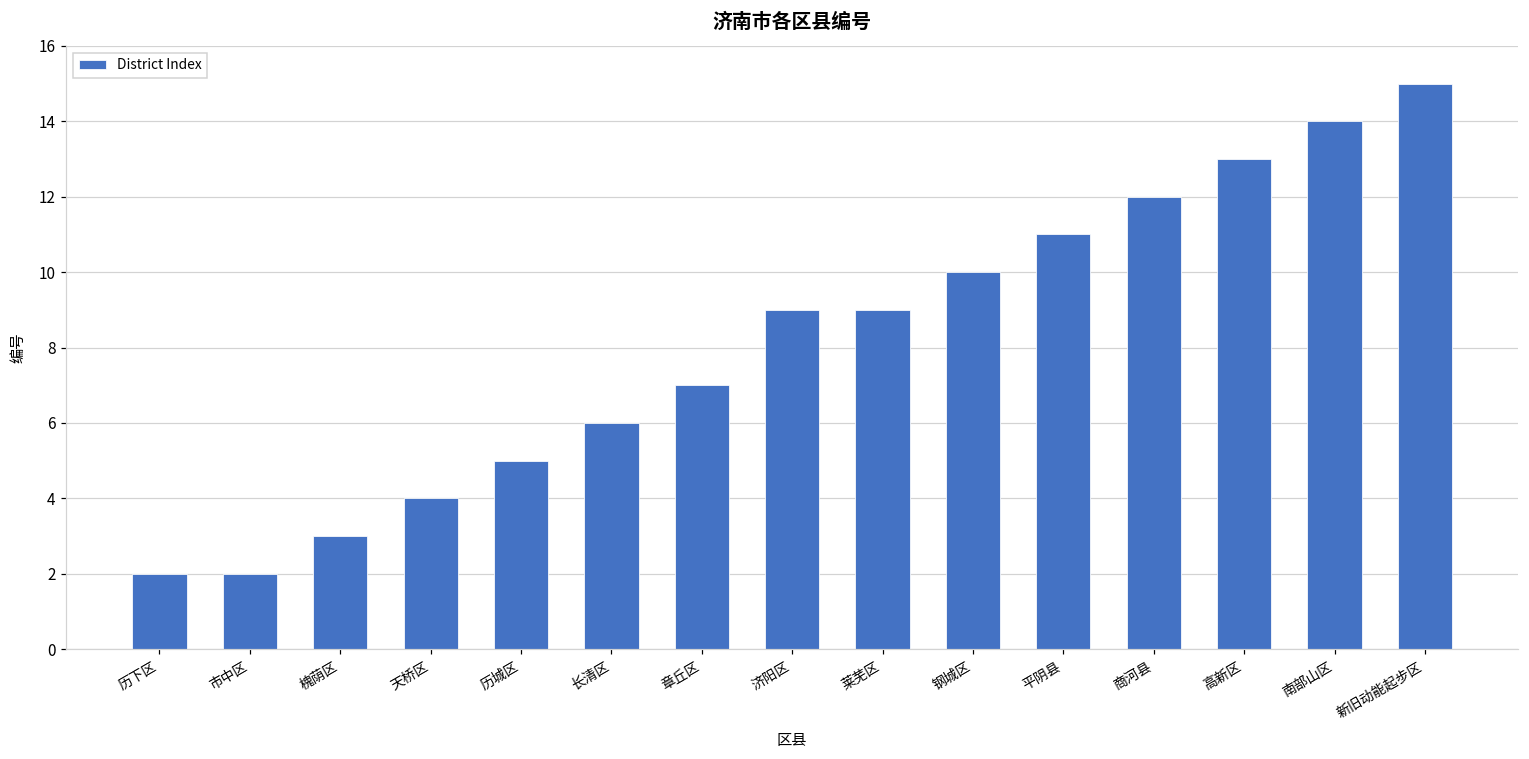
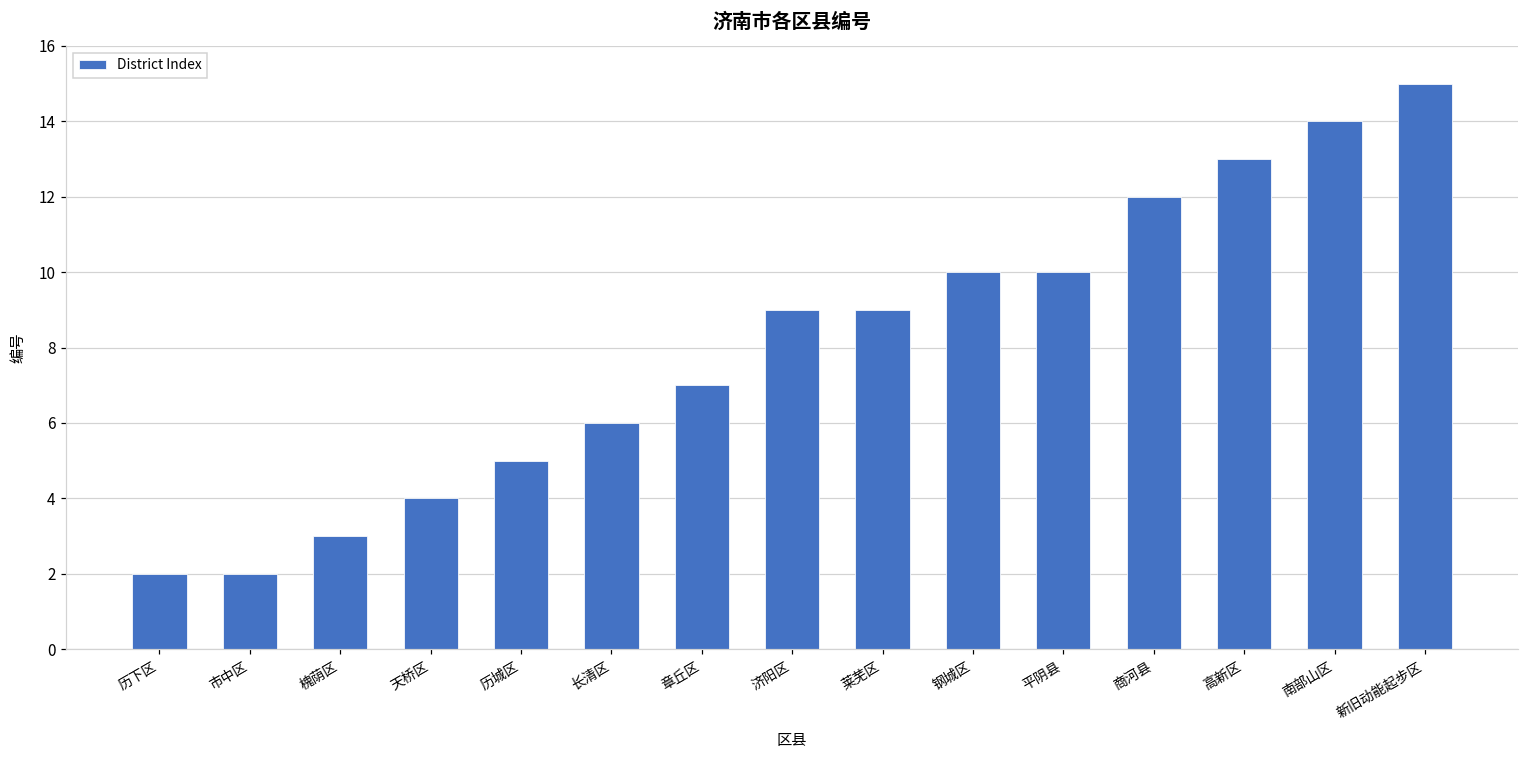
  {
    "历下区": 2,
    "市中区": 2,
    "槐荫区": 3,
    "天桥区": 4,
    "历城区": 5,
    "长清区": 6,
    "章丘区": 7,
    "济阳区": 9,
    "莱芜区": 9,
    "钢城区": 10,
-   "平阴县": 11,
+   "平阴县": 10,
    "商河县": 12,
    "高新区": 13,
    "南部山区": 14,
    "新旧动能起步区": 15
  }
